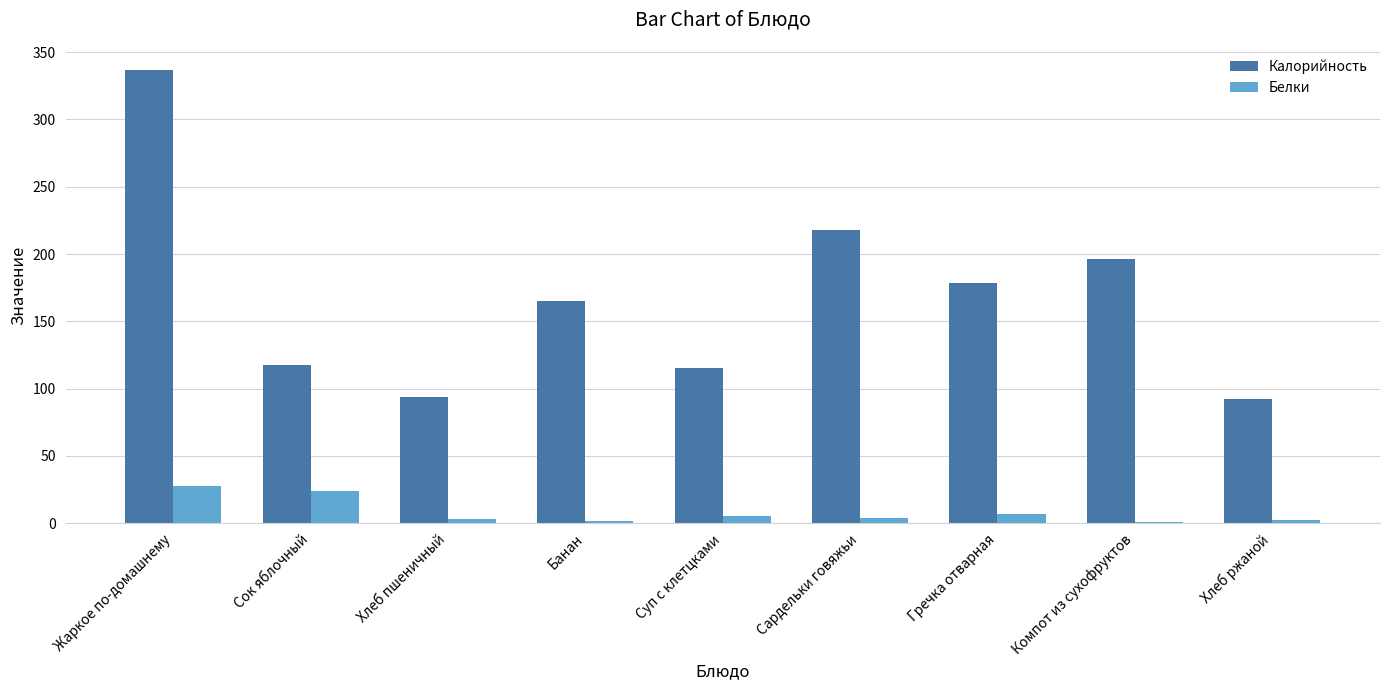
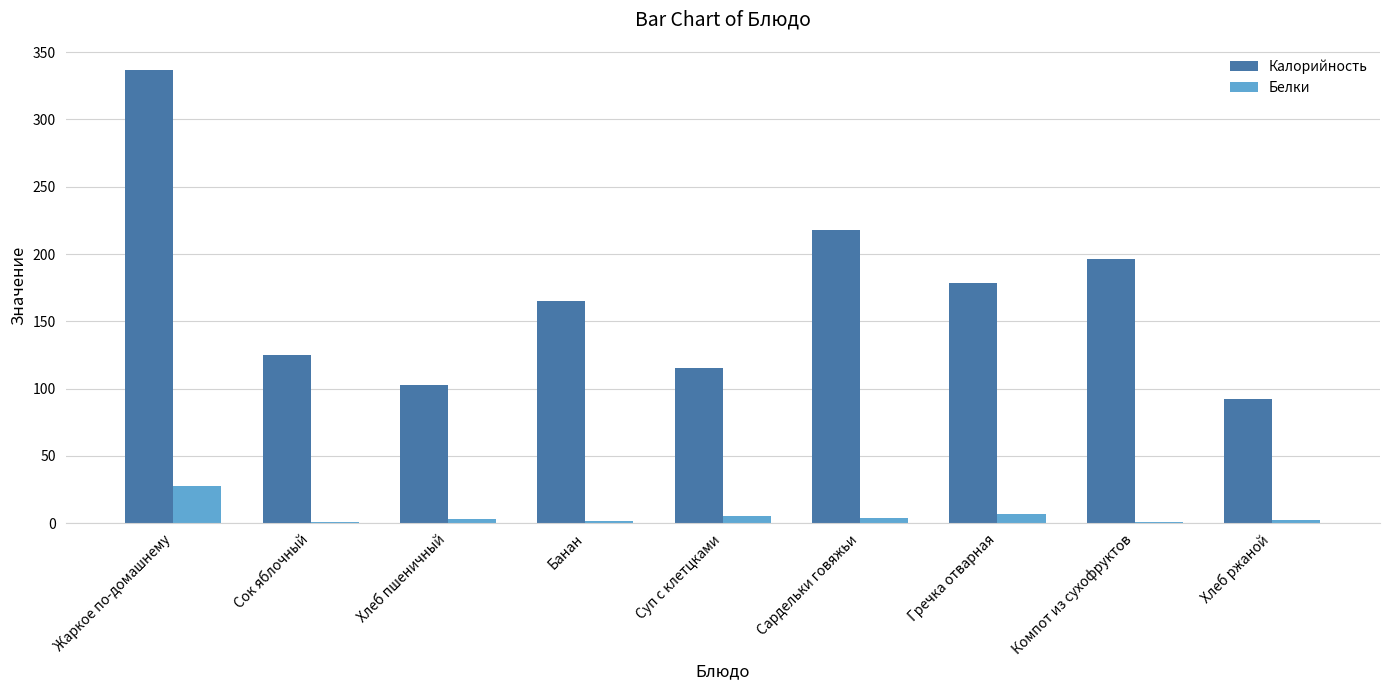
  {
    "Калорийность": {
      "Жаркое по-домашнему": 337,
-     "Сок яблочный": 118,
-     "Хлеб пшеничный": 94,
+     "Сок яблочный": 125,
+     "Хлеб пшеничный": 102,
      "Банан": 165,
      "Суп с клетцками": 115,
      "Сардельки говяжьи": 218,
      "Гречка отварная": 179,
      "Компот из сухофруктов": 196,
      "Хлеб ржаной": 92
    },
    "Белки": {
      "Жаркое по-домашнему": 28,
-     "Сок яблочный": 24,
+     "Сок яблочный": 1,
      "Хлеб пшеничный": 3,
      "Суп с клетцками": 6,
      "Сардельки говяжьи": 4,
      "Гречка отварная": 6,
      "Хлеб ржаной": 2
    }
  }
